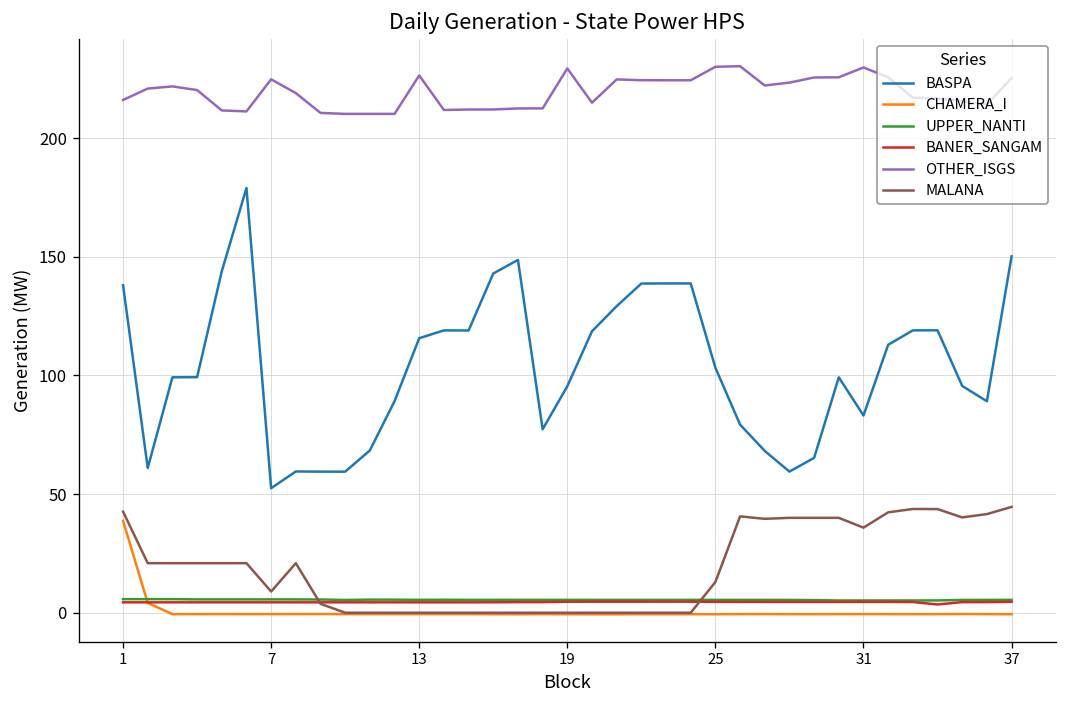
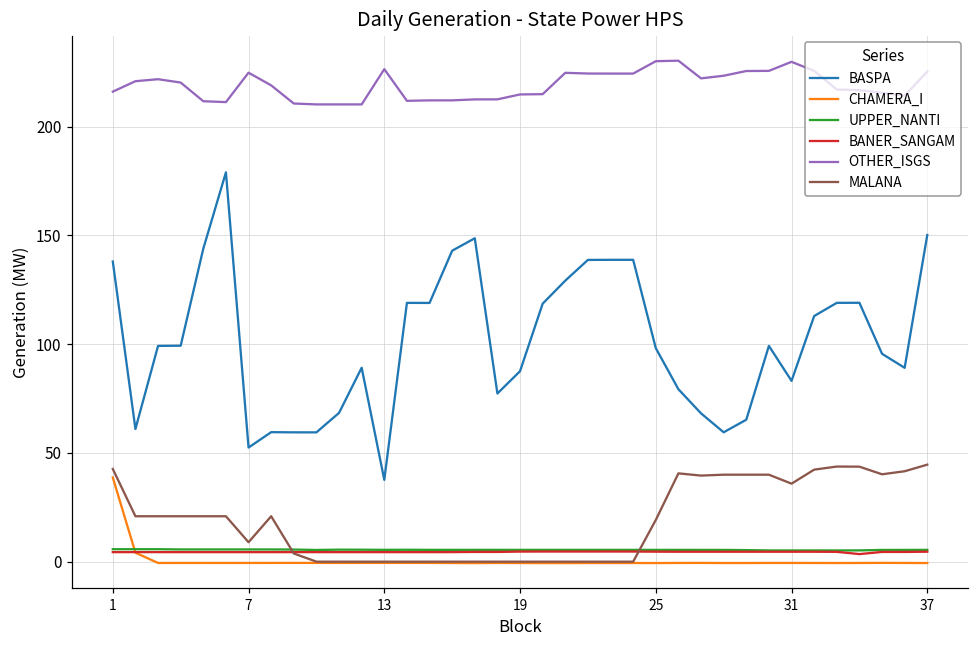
  {
    "BASPA": {
      "1": 138,
      "7": 52,
-     "13": 116,
-     "19": 95,
-     "25": 103,
+     "13": 38,
+     "19": 88,
+     "25": 98,
      "31": 83,
      "37": 150
    },
    "CHAMERA_I": {
      "1": 39,
      "7": -1,
      "25": -1,
      "31": -1,
      "37": -1
    },
    "UPPER_NANTI": {
      "1": 6
    },
    "BANER_SANGAM": {
      "1": 4
    },
    "OTHER_ISGS": {
      "1": 216,
      "7": 225,
      "13": 226,
-     "19": 229,
+     "19": 215,
      "25": 230,
      "31": 230
    },
    "MALANA": {
      "1": 43,
      "7": 9,
-     "25": 13,
+     "25": 19,
      "31": 36,
      "37": 45
    }
  }
